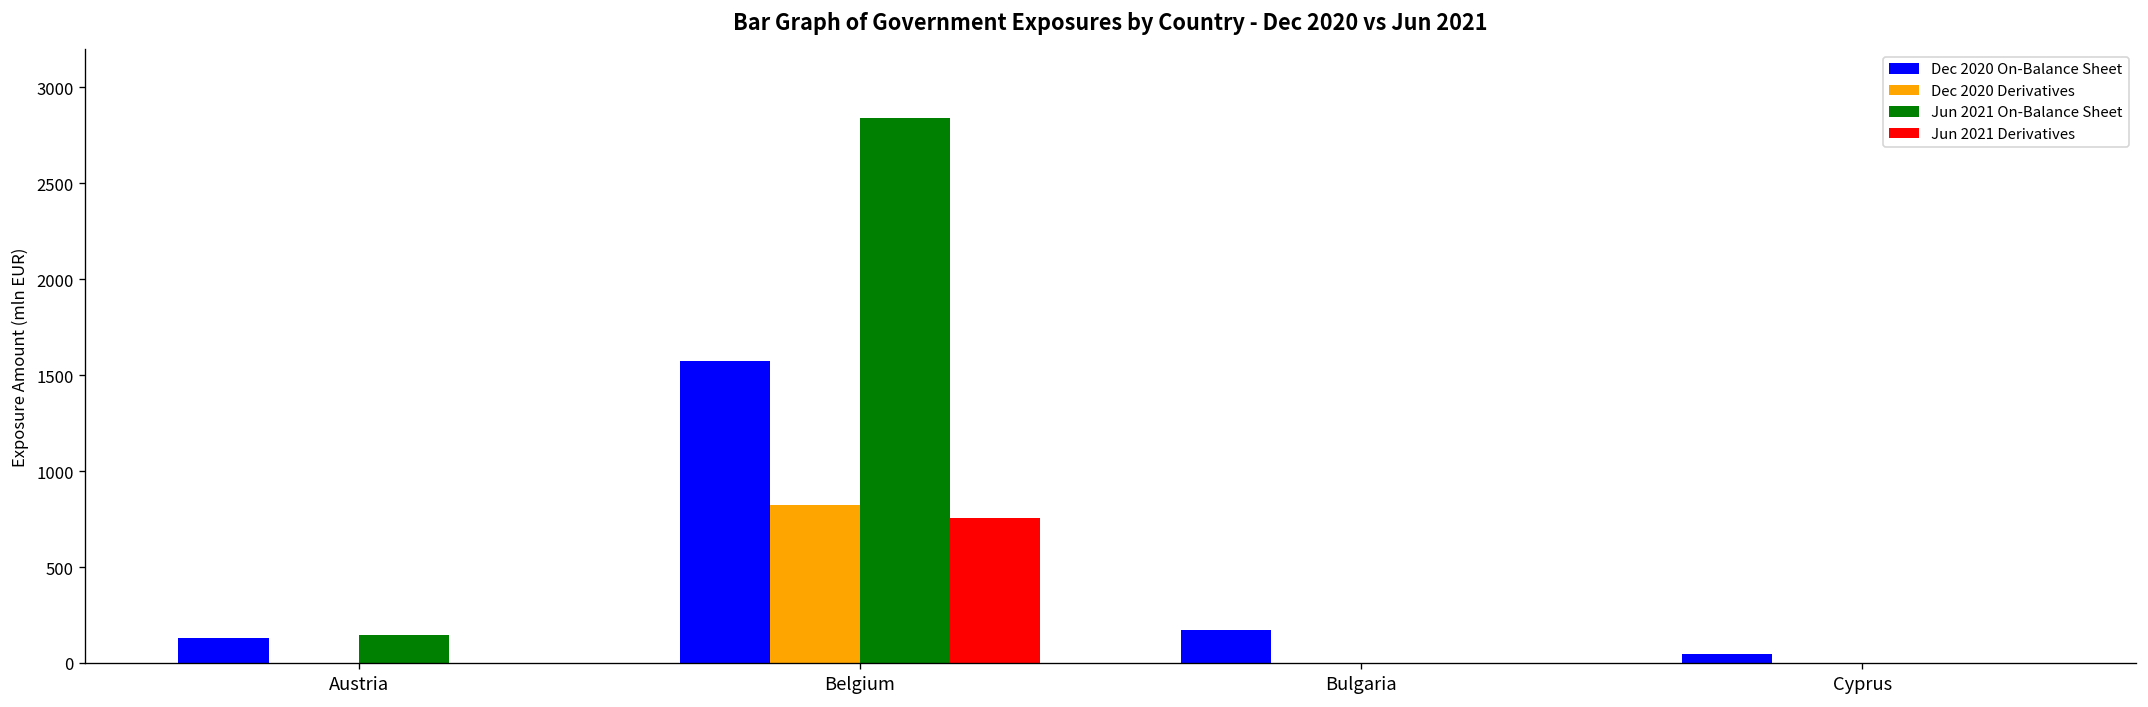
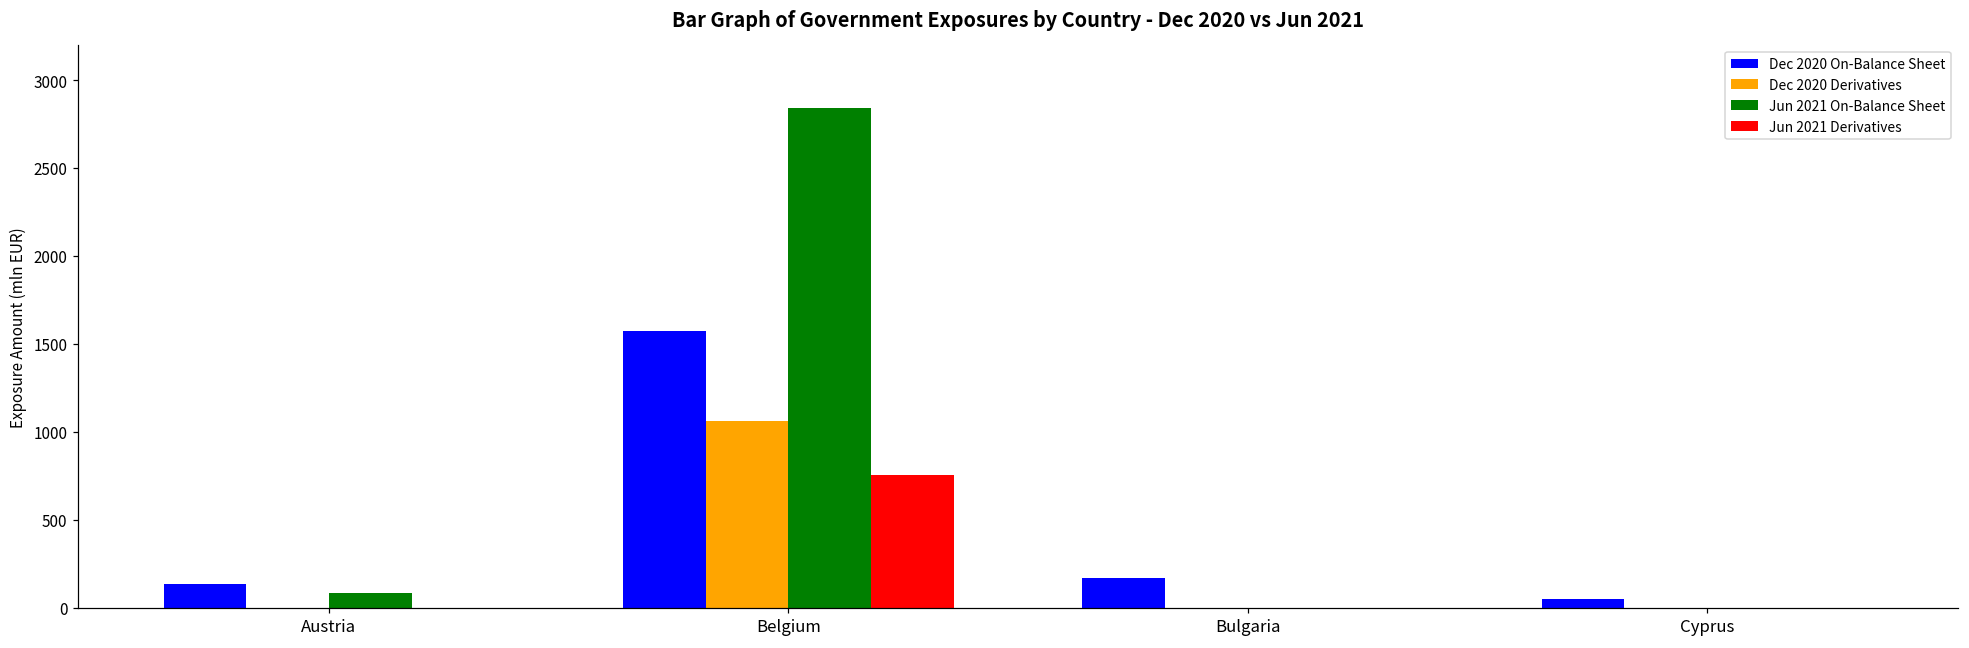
  {
    "Dec 2020 On-Balance Sheet": {
      "Austria": 130,
      "Belgium": 1570,
      "Bulgaria": 170,
      "Cyprus": 50
    },
    "Dec 2020 Derivatives": {
      "Austria": 0,
-     "Belgium": 830,
+     "Belgium": 1060,
      "Bulgaria": 0,
      "Cyprus": 0
    },
    "Jun 2021 On-Balance Sheet": {
-     "Austria": 140,
+     "Austria": 80,
      "Belgium": 2840,
      "Bulgaria": 0,
      "Cyprus": 0
    },
    "Jun 2021 Derivatives": {
      "Austria": 0,
      "Belgium": 750,
      "Bulgaria": 0,
      "Cyprus": 0
    }
  }
